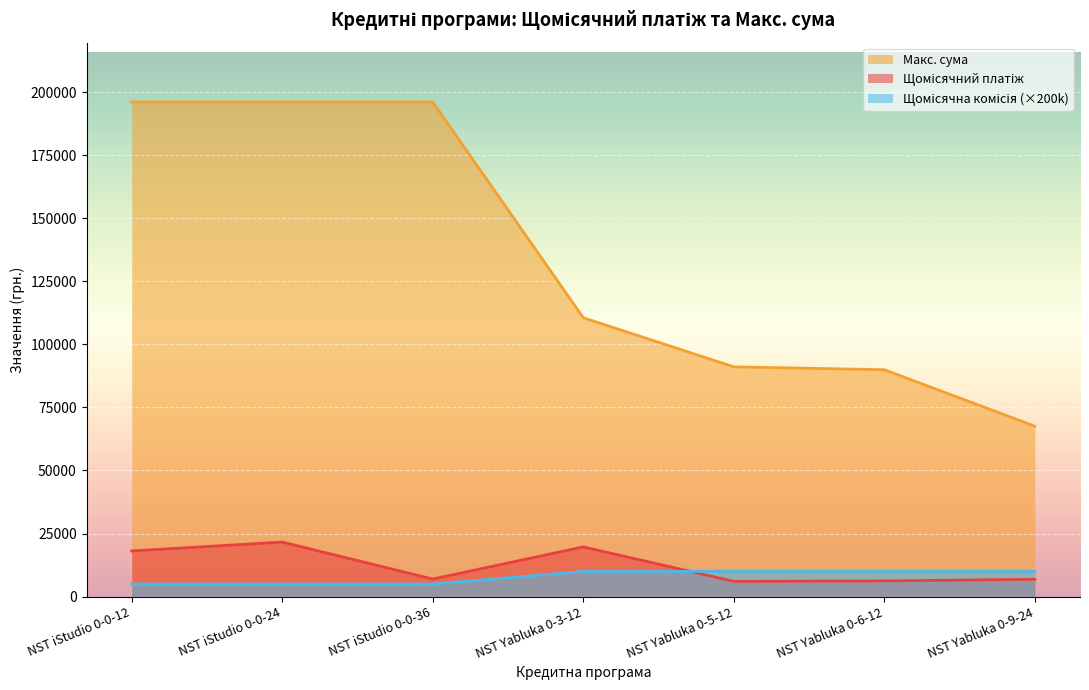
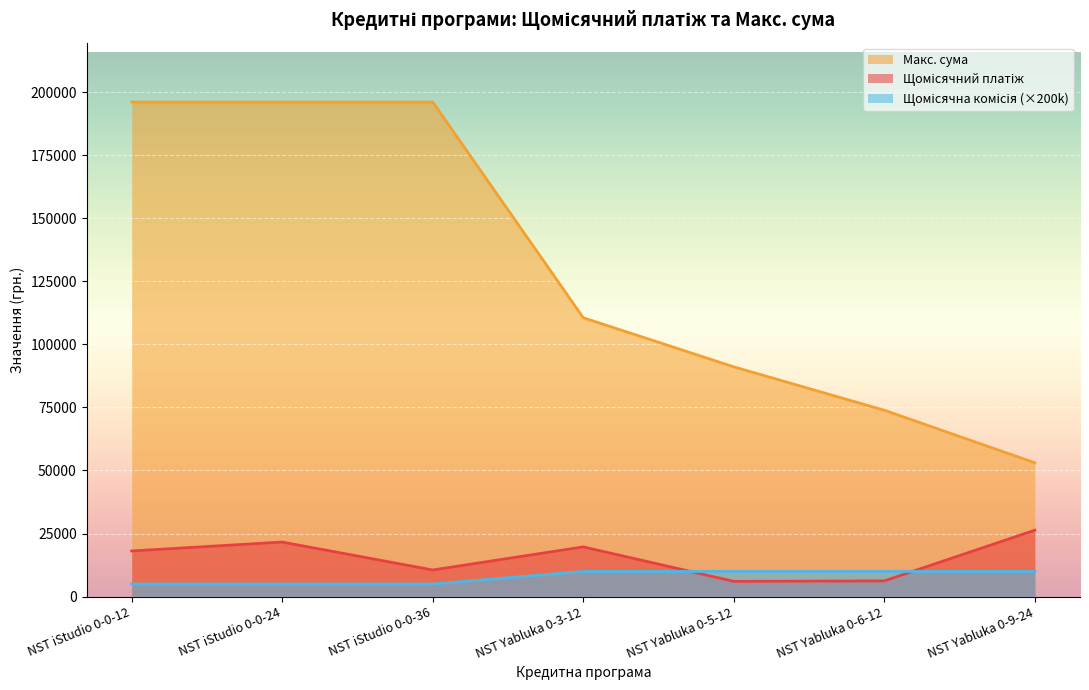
  {
    "Макс. сума": {
      "NST iStudio 0-0-12": 196000,
      "NST iStudio 0-0-24": 196000,
      "NST iStudio 0-0-36": 196000,
      "NST Yabluka 0-3-12": 111000,
      "NST Yabluka 0-5-12": 91000,
-     "NST Yabluka 0-6-12": 90000,
-     "NST Yabluka 0-9-24": 68000
+     "NST Yabluka 0-6-12": 74000,
+     "NST Yabluka 0-9-24": 53000
    },
    "Щомісячний платіж": {
      "NST iStudio 0-0-12": 18000,
      "NST iStudio 0-0-24": 22000,
-     "NST iStudio 0-0-36": 7000,
+     "NST iStudio 0-0-36": 11000,
      "NST Yabluka 0-3-12": 20000,
      "NST Yabluka 0-5-12": 6000,
      "NST Yabluka 0-6-12": 6000,
-     "NST Yabluka 0-9-24": 7000
+     "NST Yabluka 0-9-24": 26000
    },
    "Щомісячна комісія (×200k)": {
      "NST iStudio 0-0-12": 5000,
      "NST iStudio 0-0-24": 5000,
      "NST iStudio 0-0-36": 5000,
      "NST Yabluka 0-3-12": 10000,
      "NST Yabluka 0-5-12": 10000,
      "NST Yabluka 0-6-12": 10000,
      "NST Yabluka 0-9-24": 10000
    }
  }
